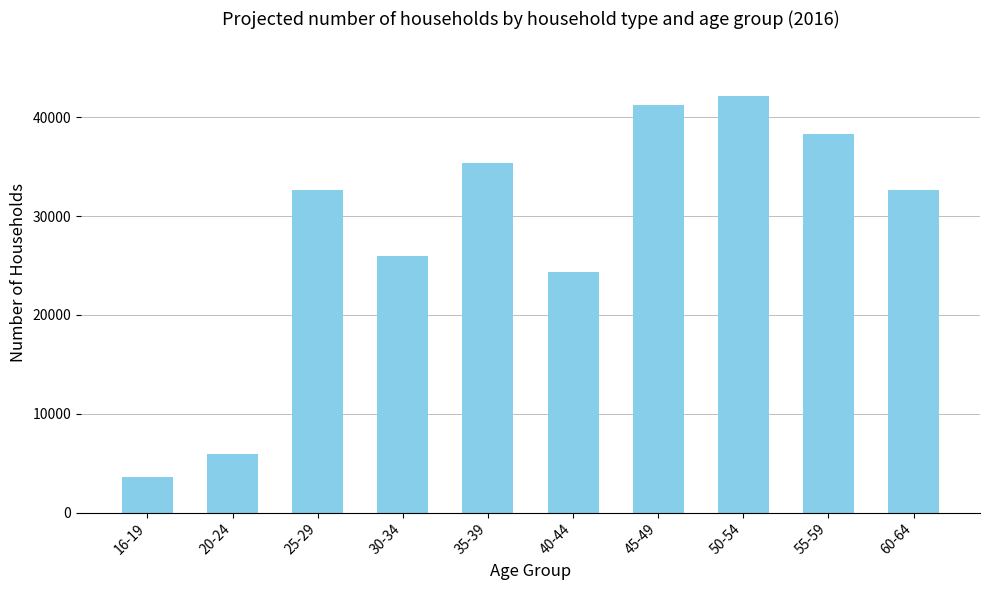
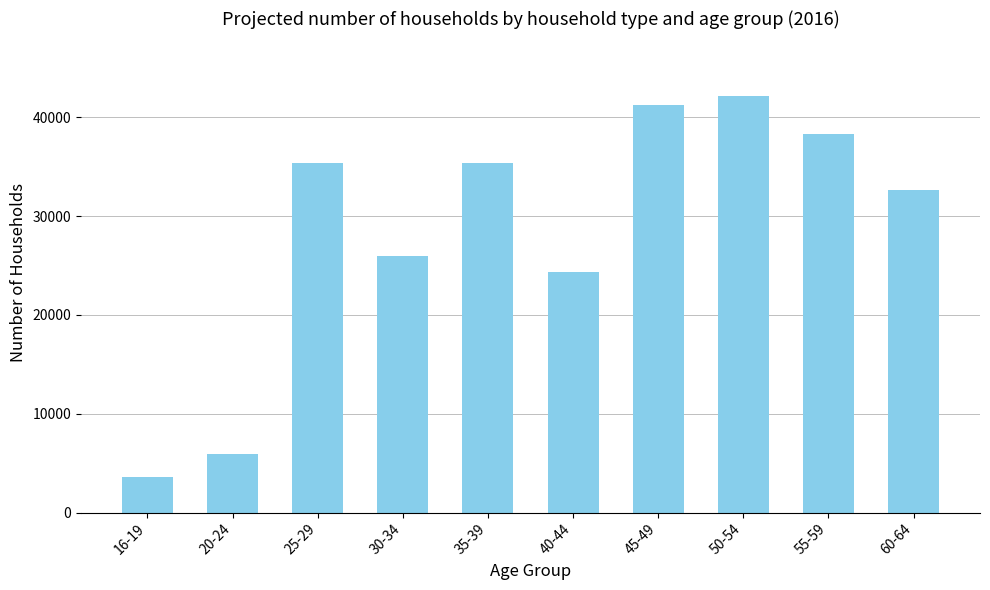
  {
    "16-19": 4000,
    "20-24": 6000,
-   "25-29": 33000,
+   "25-29": 35000,
    "30-34": 26000,
    "35-39": 35000,
    "40-44": 24000,
    "45-49": 41000,
    "50-54": 42000,
    "55-59": 38000,
    "60-64": 33000
  }
